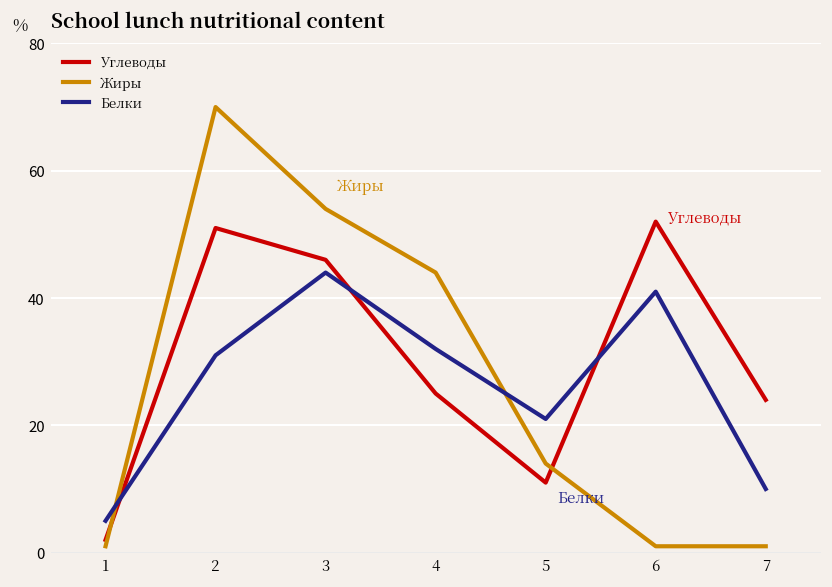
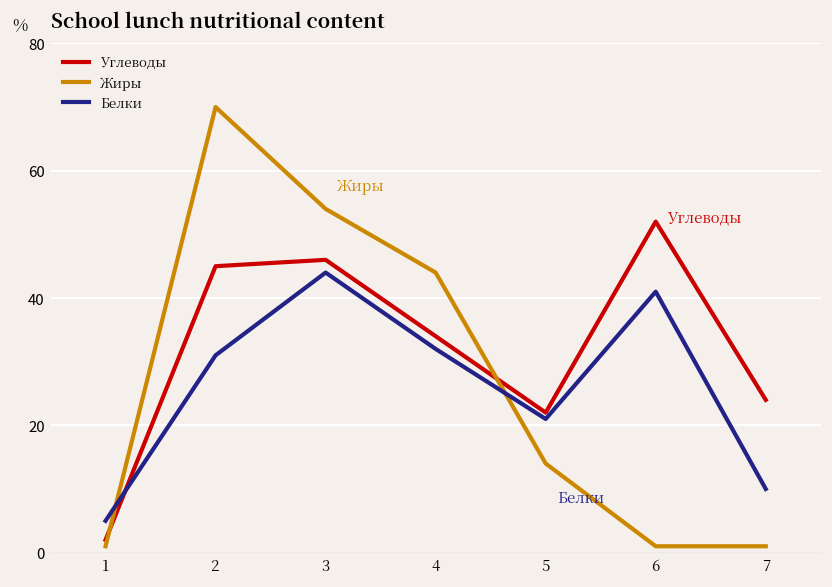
  {
    "Углеводы": {
      "1": 2,
-     "2": 51,
+     "2": 45,
      "3": 46,
-     "4": 25,
-     "5": 11,
+     "4": 34,
+     "5": 22,
      "6": 52,
      "7": 24
    },
    "Жиры": {
      "1": 1,
      "2": 70,
      "3": 54,
      "4": 44,
      "5": 14,
      "6": 1,
      "7": 1
    },
    "Белки": {
      "1": 5,
      "2": 31,
      "3": 44,
      "4": 32,
      "5": 21,
      "6": 41,
      "7": 10
    }
  }
